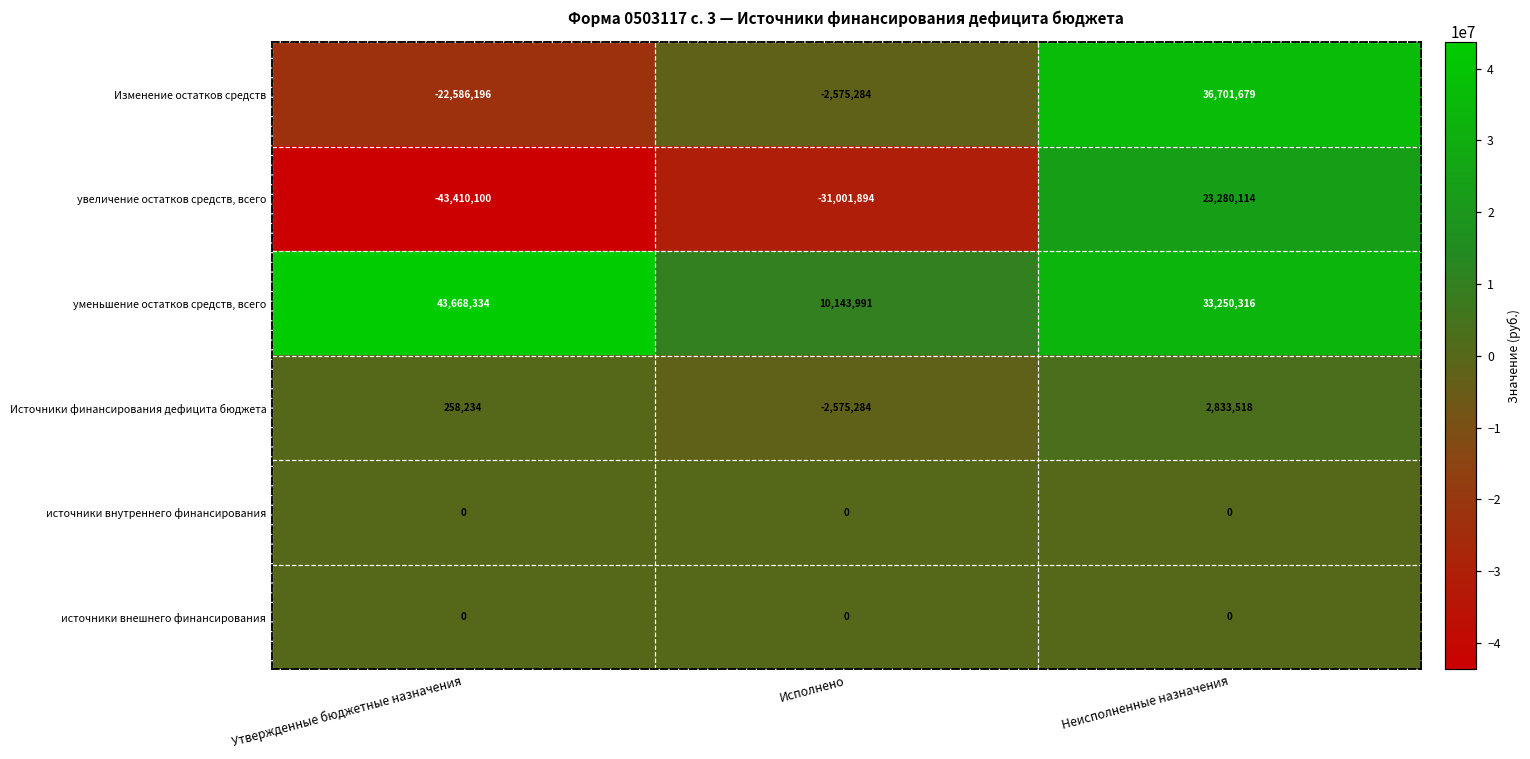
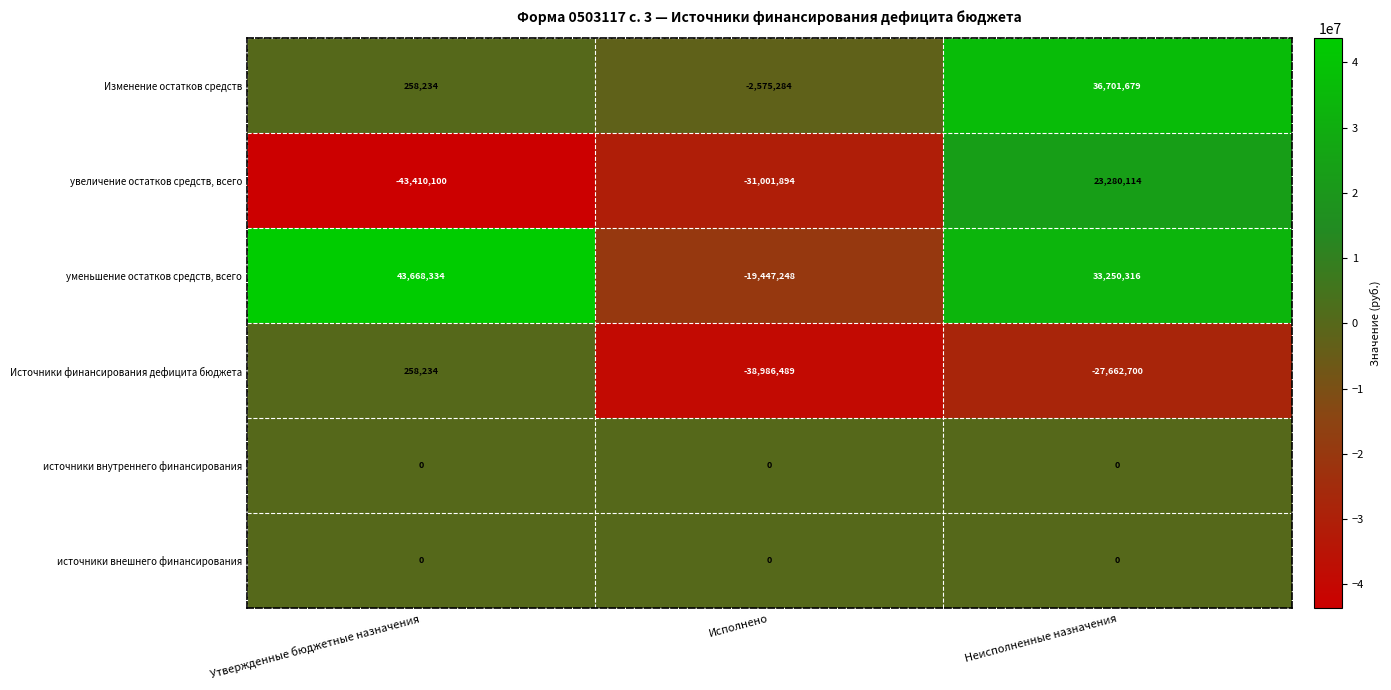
  {
    "Изменение остатков средств": {
-     "Утвержденные бюджетные назначения": "-22,586,196",
+     "Утвержденные бюджетные назначения": "258,234",
      "Исполнено": "-2,575,284",
      "Неисполненные назначения": "36,701,679"
    },
    "увеличение остатков средств, всего": {
      "Утвержденные бюджетные назначения": "-43,410,100",
      "Исполнено": "-31,001,894",
      "Неисполненные назначения": "23,280,114"
    },
    "уменьшение остатков средств, всего": {
      "Утвержденные бюджетные назначения": "43,668,334",
-     "Исполнено": "10,143,991",
+     "Исполнено": "-19,447,248",
      "Неисполненные назначения": "33,250,316"
    },
    "Источники финансирования дефицита бюджета": {
      "Утвержденные бюджетные назначения": "258,234",
-     "Исполнено": "-2,575,284",
-     "Неисполненные назначения": "2,833,518"
+     "Исполнено": "-38,986,489",
+     "Неисполненные назначения": "-27,662,700"
    },
    "источники внутреннего финансирования": {
      "Утвержденные бюджетные назначения": "0",
      "Исполнено": "0",
      "Неисполненные назначения": "0"
    },
    "источники внешнего финансирования": {
      "Утвержденные бюджетные назначения": "0",
      "Исполнено": "0",
      "Неисполненные назначения": "0"
    }
  }
